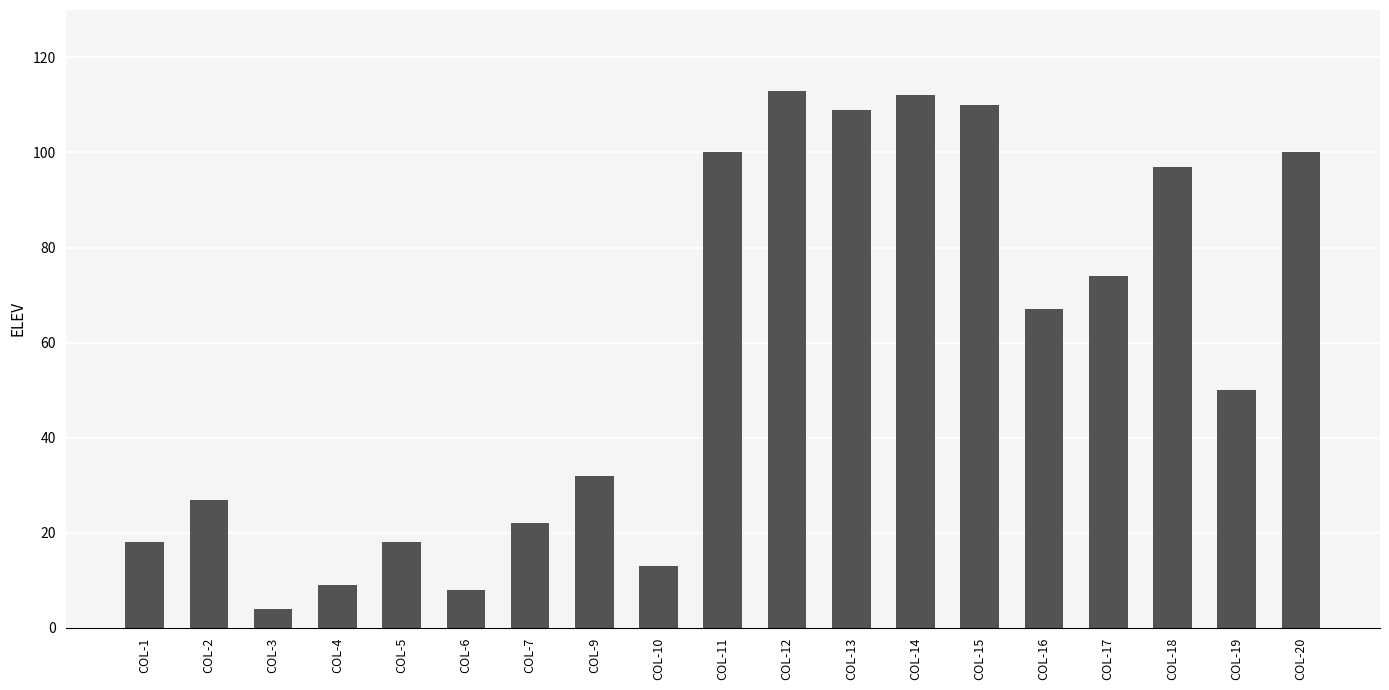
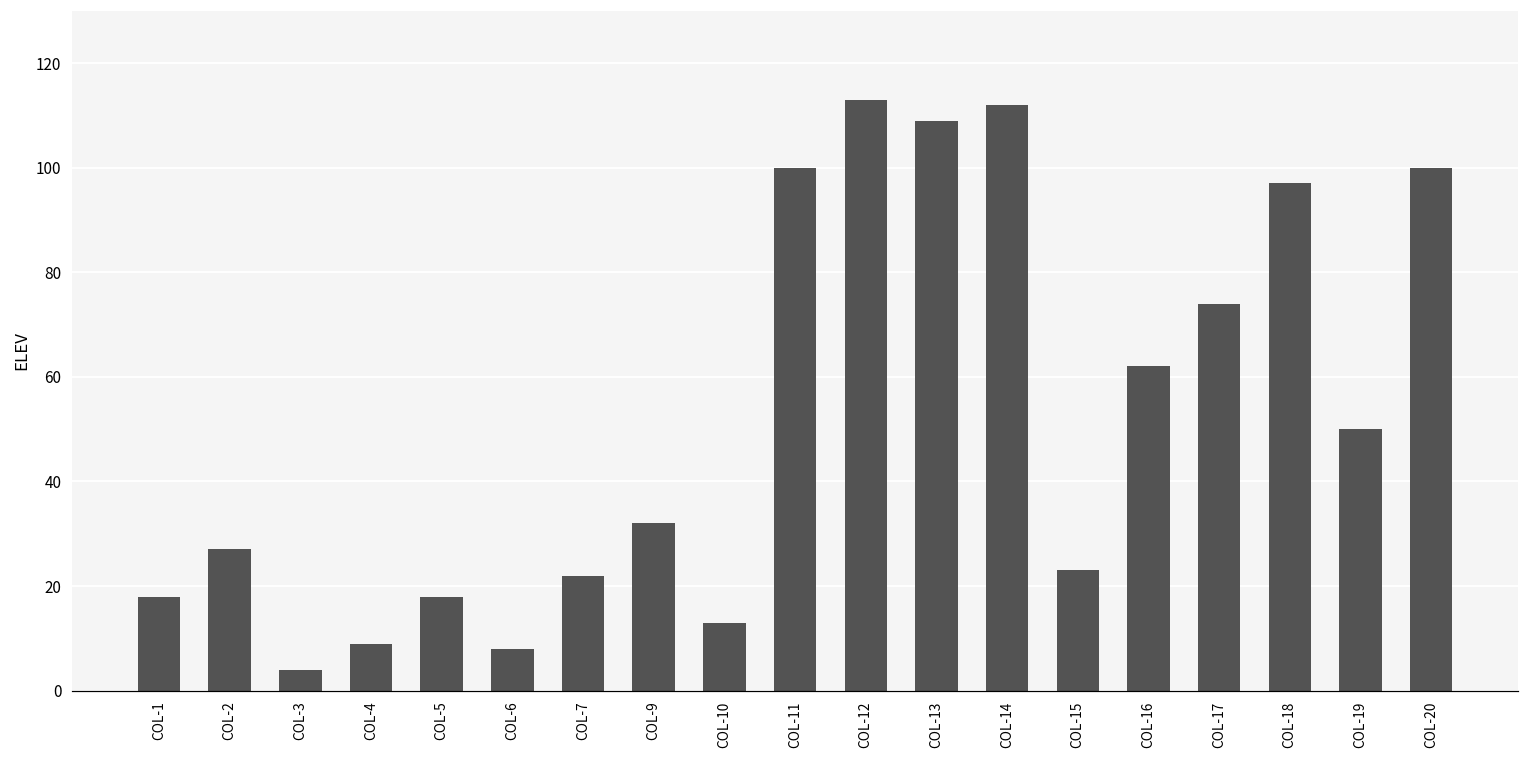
  {
    "COL-1": 18,
    "COL-2": 27,
    "COL-3": 4,
    "COL-4": 9,
    "COL-5": 18,
    "COL-6": 8,
    "COL-7": 22,
    "COL-9": 32,
    "COL-10": 13,
    "COL-11": 100,
    "COL-12": 113,
    "COL-13": 109,
    "COL-14": 112,
-   "COL-15": 110,
-   "COL-16": 67,
+   "COL-15": 23,
+   "COL-16": 62,
    "COL-17": 74,
    "COL-18": 97,
    "COL-19": 50,
    "COL-20": 100
  }
